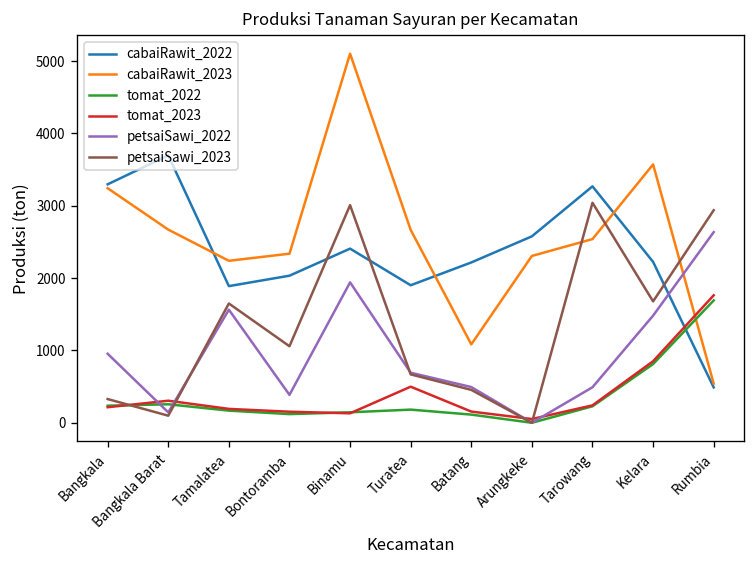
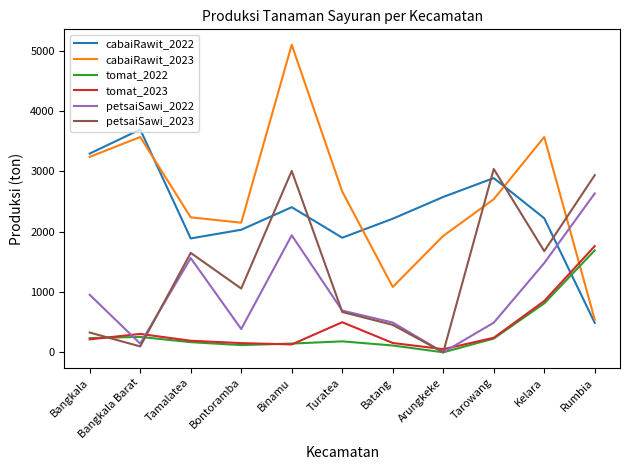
  {
    "cabaiRawit_2022": {
      "Bangkala": 3300,
      "Tamalatea": 1900,
      "Bontoramba": 2000,
      "Binamu": 2400,
      "Turatea": 1900,
      "Batang": 2200,
      "Arungkeke": 2600,
-     "Tarowang": 3300,
+     "Tarowang": 2900,
      "Kelara": 2200,
      "Rumbia": 500
    },
    "cabaiRawit_2023": {
      "Bangkala": 3200,
-     "Bangkala Barat": 2700,
+     "Bangkala Barat": 3600,
      "Tamalatea": 2200,
-     "Bontoramba": 2300,
+     "Bontoramba": 2200,
      "Binamu": 5100,
      "Turatea": 2700,
      "Batang": 1100,
-     "Arungkeke": 2300,
+     "Arungkeke": 1900,
      "Tarowang": 2500,
      "Kelara": 3600,
      "Rumbia": 500
    },
    "tomat_2022": {
      "Bangkala Barat": 300,
      "Turatea": 200,
      "Rumbia": 1700
    },
    "tomat_2023": {
      "Bangkala Barat": 300,
      "Turatea": 500,
      "Arungkeke": 100,
      "Rumbia": 1800
    },
    "petsaiSawi_2022": {
      "Bangkala": 1000,
      "Bangkala Barat": 100,
      "Tamalatea": 1600,
      "Bontoramba": 400,
      "Binamu": 1900,
      "Tarowang": 500,
      "Kelara": 1500,
      "Rumbia": 2600
    },
    "petsaiSawi_2023": {
      "Bangkala": 300,
      "Bangkala Barat": 100,
      "Tamalatea": 1600,
      "Bontoramba": 1100,
      "Binamu": 3000,
      "Tarowang": 3000,
      "Kelara": 1700,
      "Rumbia": 2900
    }
  }
